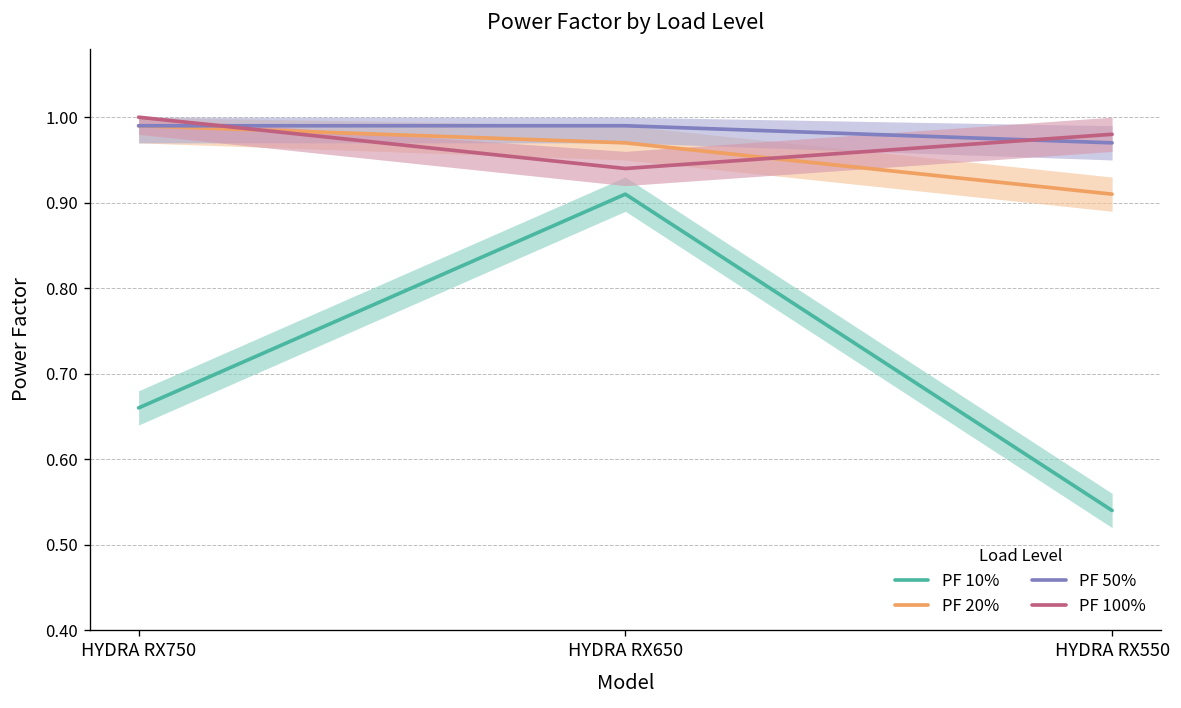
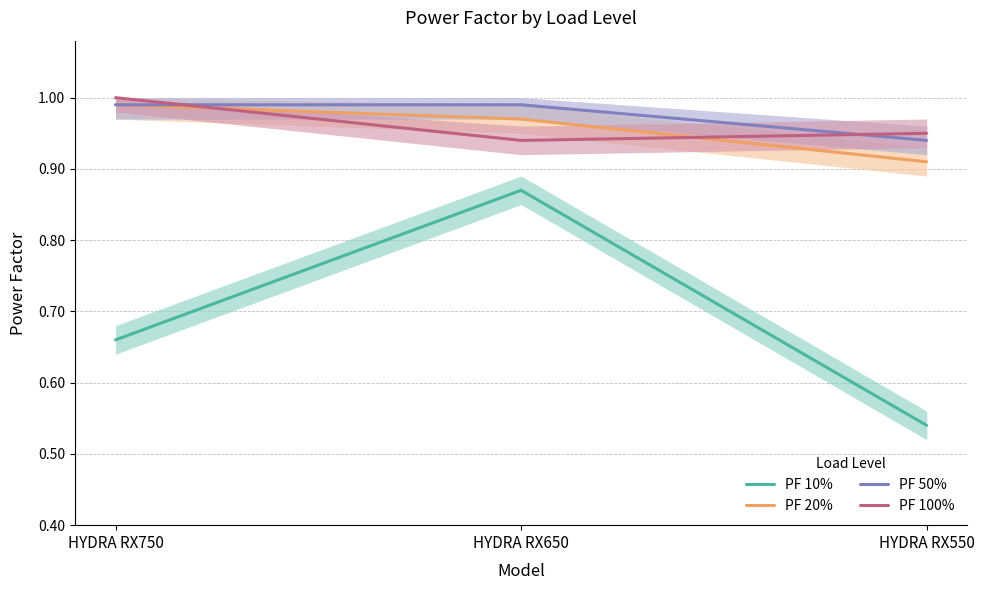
  {
    "PF 10%": {
      "HYDRA RX750": 0.66,
-     "HYDRA RX650": 0.91,
+     "HYDRA RX650": 0.87,
      "HYDRA RX550": 0.54
    },
    "PF 20%": {
      "HYDRA RX650": 0.97,
      "HYDRA RX550": 0.91
    },
    "PF 50%": {
-     "HYDRA RX550": 0.97
+     "HYDRA RX550": 0.94
    },
    "PF 100%": {
      "HYDRA RX650": 0.94,
-     "HYDRA RX550": 0.98
+     "HYDRA RX550": 0.95
    }
  }
